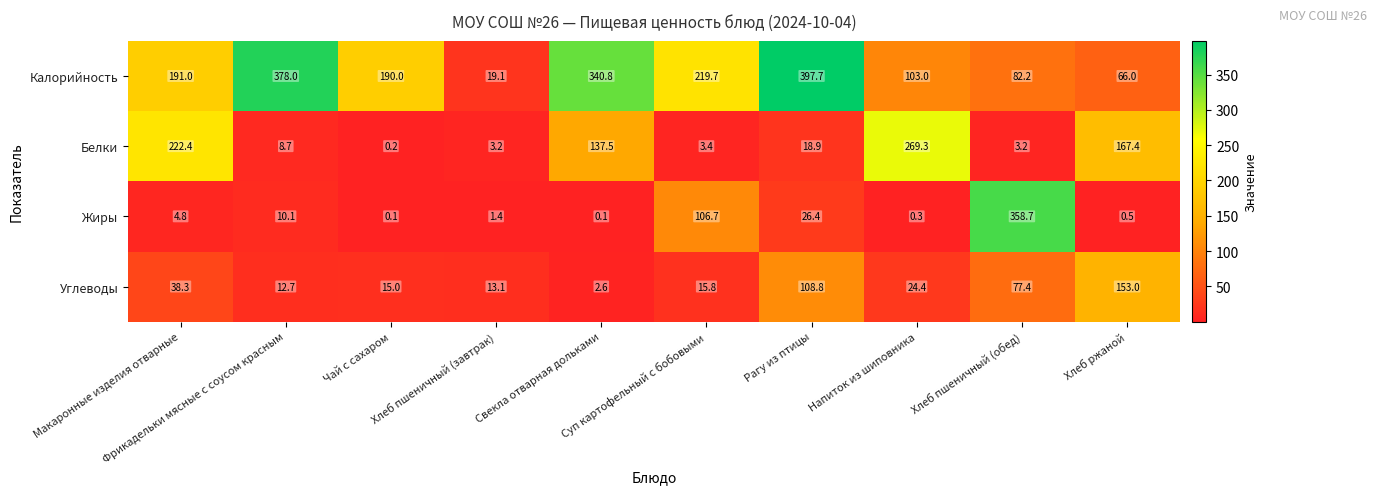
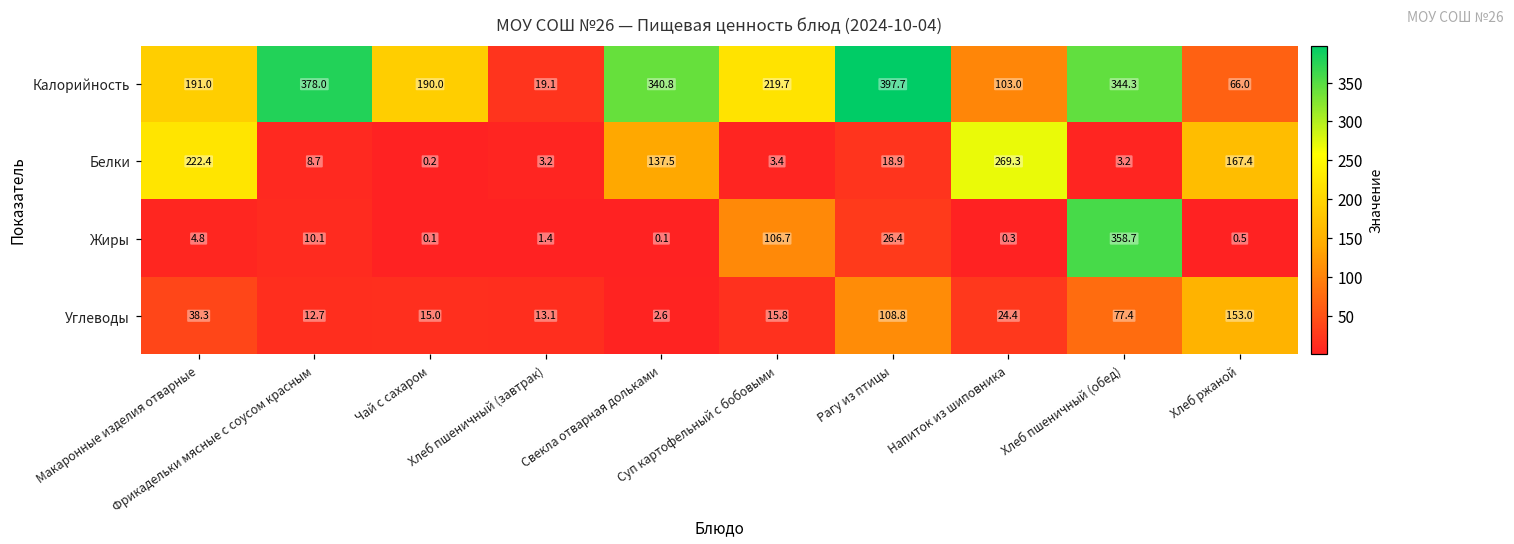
  {
    "Калорийность": {
-     "Хлеб пшеничный (обед)": 82.2
+     "Хлеб пшеничный (обед)": 344.3
    }
  }
